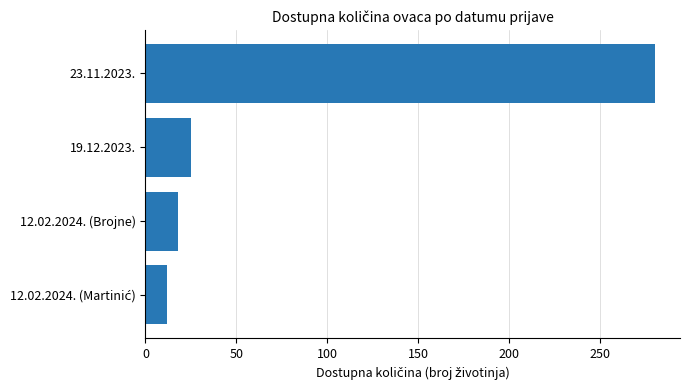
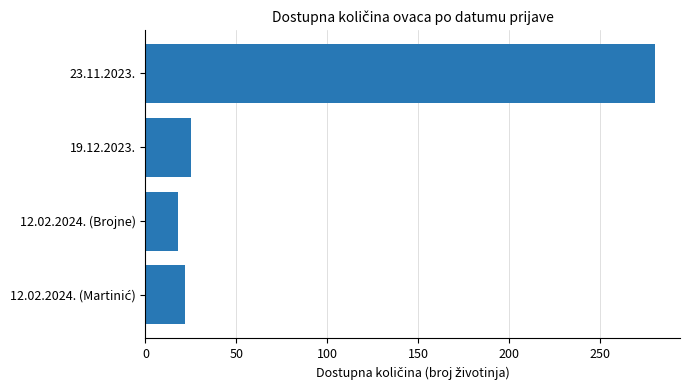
  {
    "23.11.2023.": 280,
    "19.12.2023.": 25,
    "12.02.2024. (Brojne)": 18,
-   "12.02.2024. (Martinić)": 12
+   "12.02.2024. (Martinić)": 22
  }
